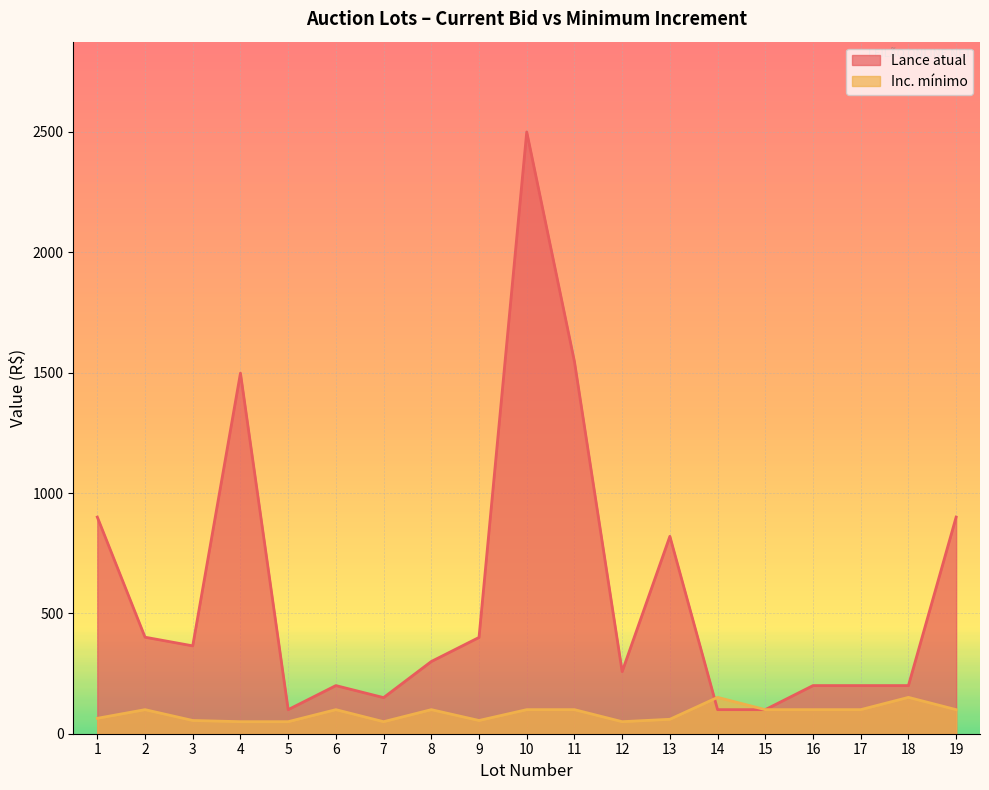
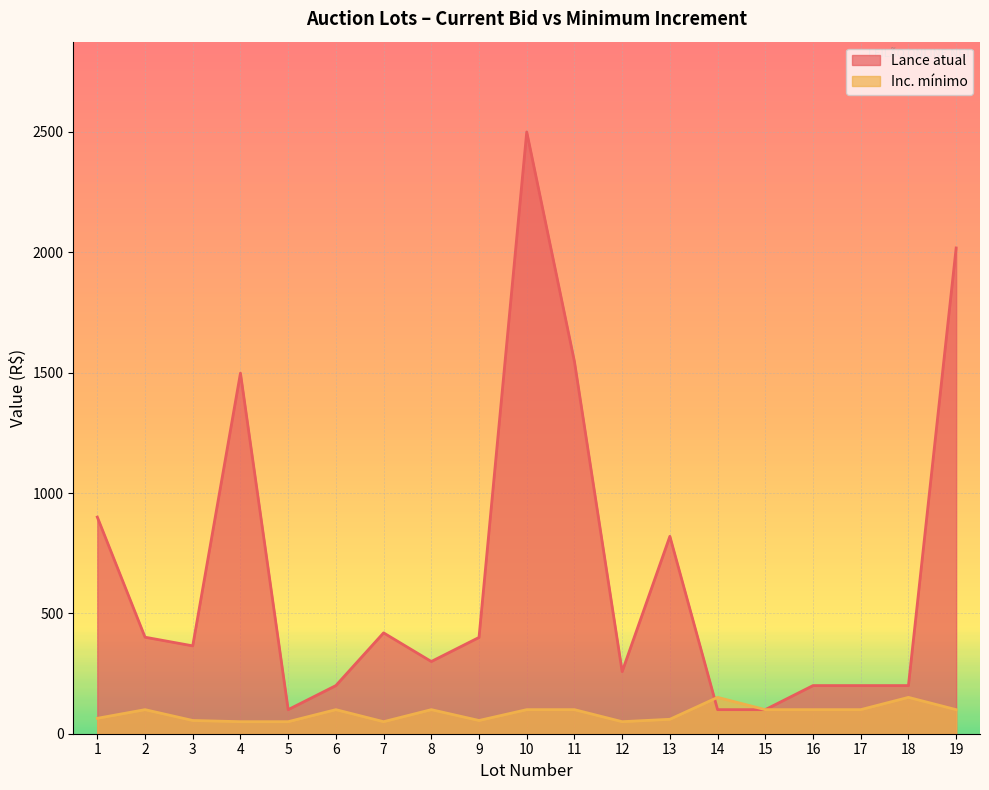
  {
    "Lance atual": {
      "1": 900,
      "2": 400,
      "3": 370,
      "4": 1500,
      "5": 100,
      "6": 200,
-     "7": 150,
+     "7": 420,
      "8": 300,
      "9": 400,
      "10": 2500,
      "11": 1550,
      "12": 260,
      "13": 820,
      "14": 100,
      "16": 200,
      "17": 200,
      "18": 200,
-     "19": 900
+     "19": 2020
    },
    "Inc. mínimo": {
      "1": 60,
      "2": 100,
      "3": 60,
      "4": 50,
      "5": 50,
      "6": 100,
      "7": 50,
      "8": 100,
      "9": 60,
      "10": 100,
      "11": 100,
      "12": 50,
      "13": 60,
      "14": 150,
      "16": 100,
      "17": 100,
      "18": 150,
      "19": 100
    }
  }
